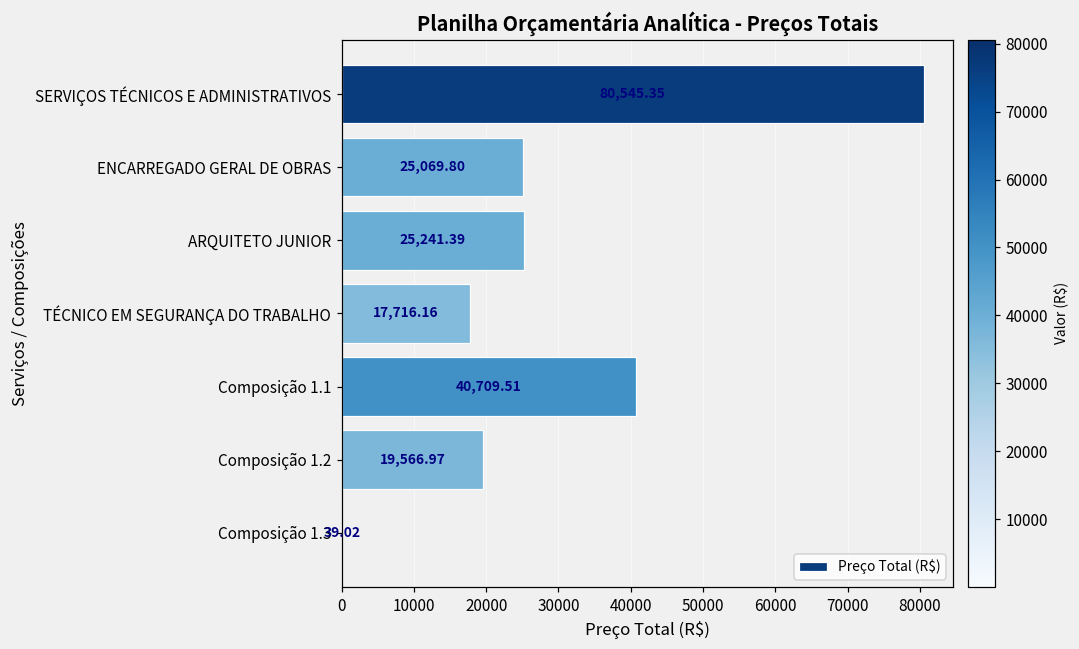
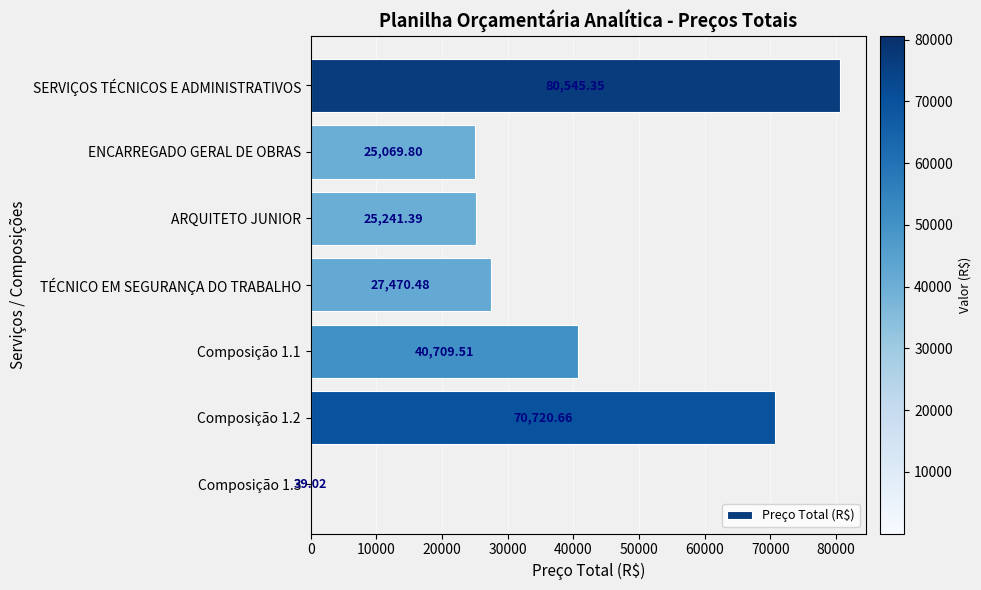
  {
    "SERVIÇOS TÉCNICOS E ADMINISTRATIVOS": "80,545.35",
    "ENCARREGADO GERAL DE OBRAS": "25,069.80",
    "ARQUITETO JUNIOR": "25,241.39",
-   "TÉCNICO EM SEGURANÇA DO TRABALHO": "17,716.16",
+   "TÉCNICO EM SEGURANÇA DO TRABALHO": "27,470.48",
    "Composição 1.1": "40,709.51",
-   "Composição 1.2": "19,566.97",
+   "Composição 1.2": "70,720.66",
    "Composição 1.3": "39.02"
  }
